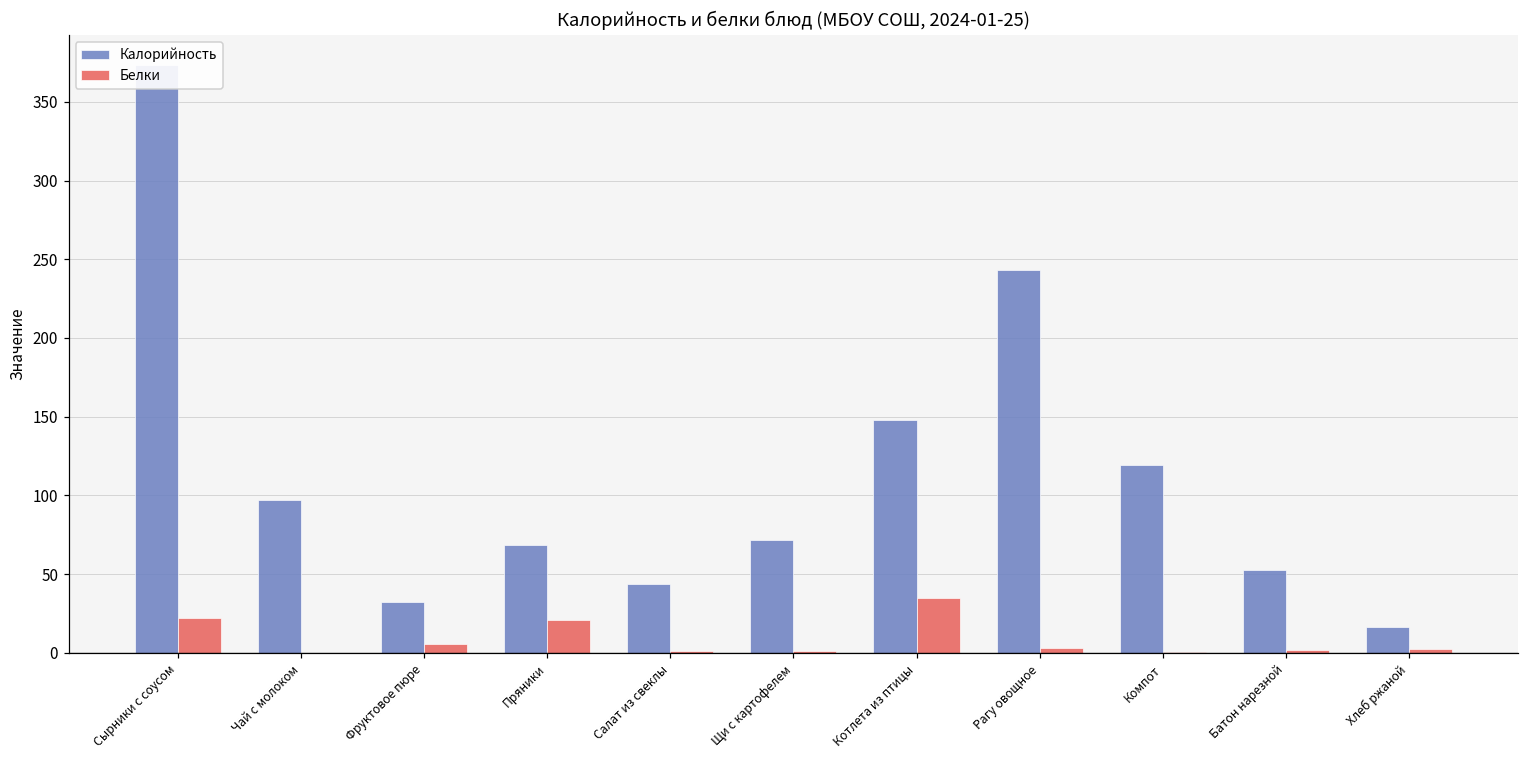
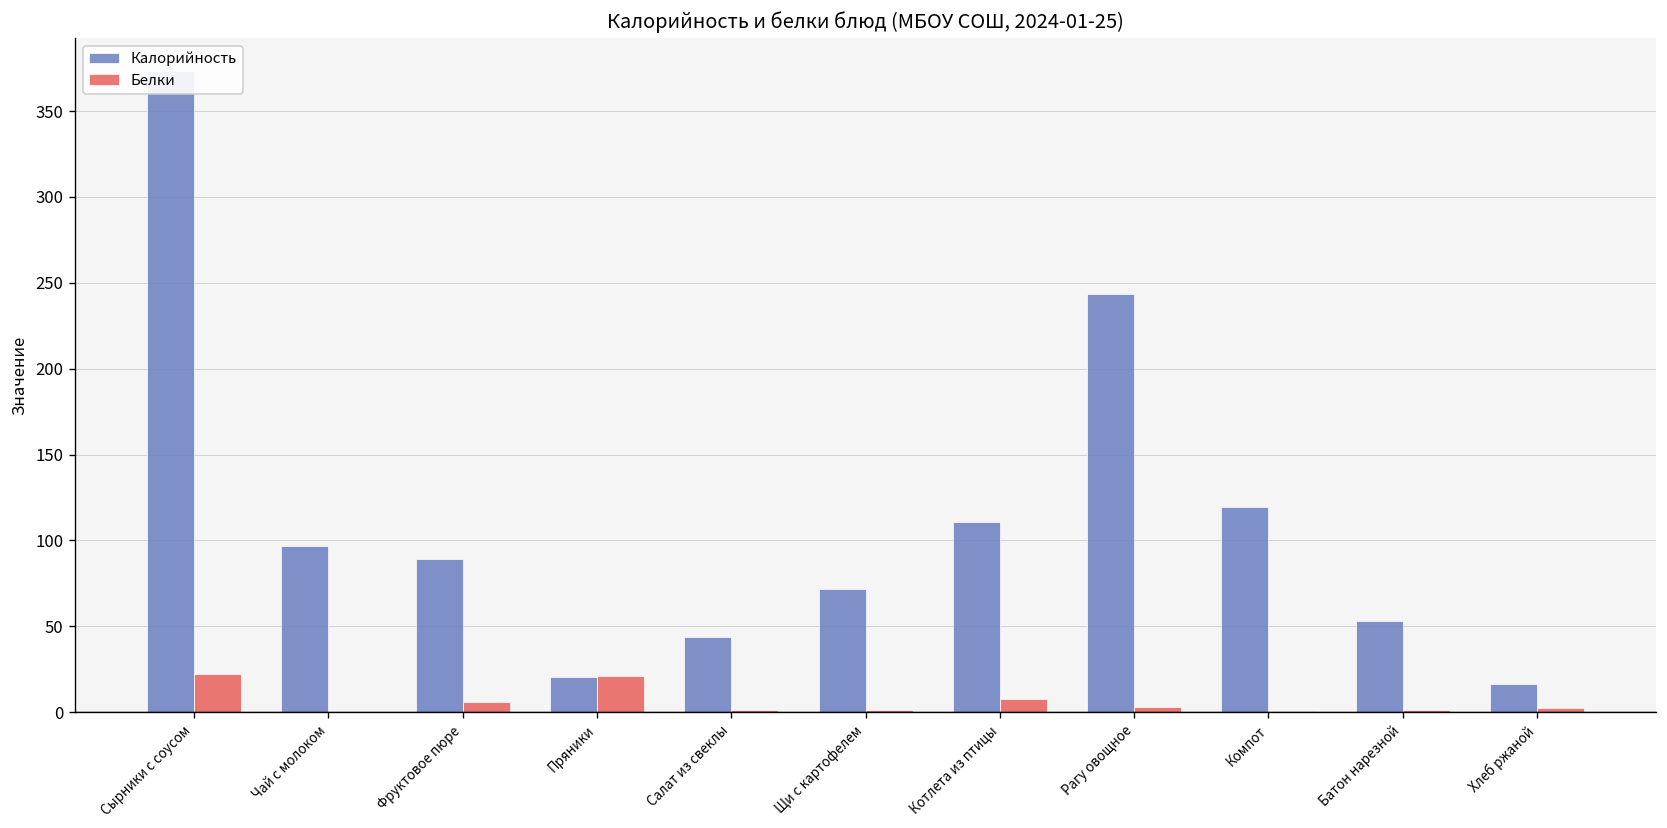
  {
    "Калорийность": {
      "Чай с молоком": 97,
-     "Фруктовое пюре": 32,
-     "Пряники": 69,
+     "Фруктовое пюре": 89,
+     "Пряники": 20,
      "Салат из свеклы": 44,
      "Щи с картофелем": 72,
-     "Котлета из птицы": 148,
+     "Котлета из птицы": 111,
      "Рагу овощное": 243,
      "Компот": 120,
      "Батон нарезной": 53,
      "Хлеб ржаной": 17
    },
    "Белки": {
      "Сырники с соусом": 22,
      "Фруктовое пюре": 6,
      "Пряники": 21,
-     "Котлета из птицы": 35,
+     "Котлета из птицы": 8,
      "Рагу овощное": 3,
      "Хлеб ржаной": 3
    }
  }
